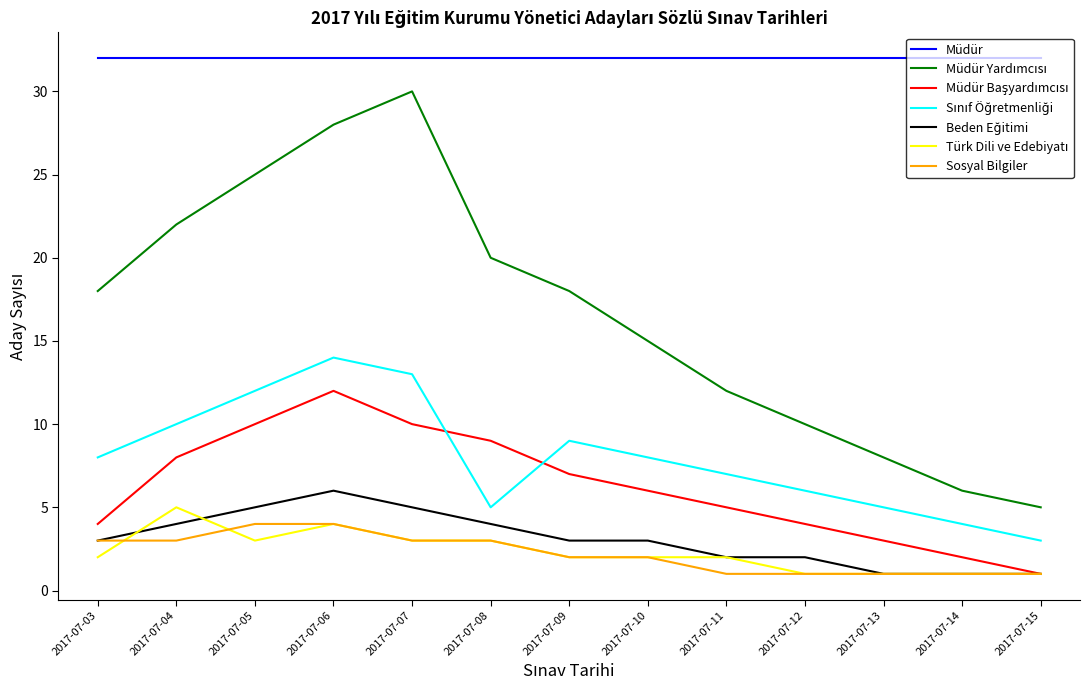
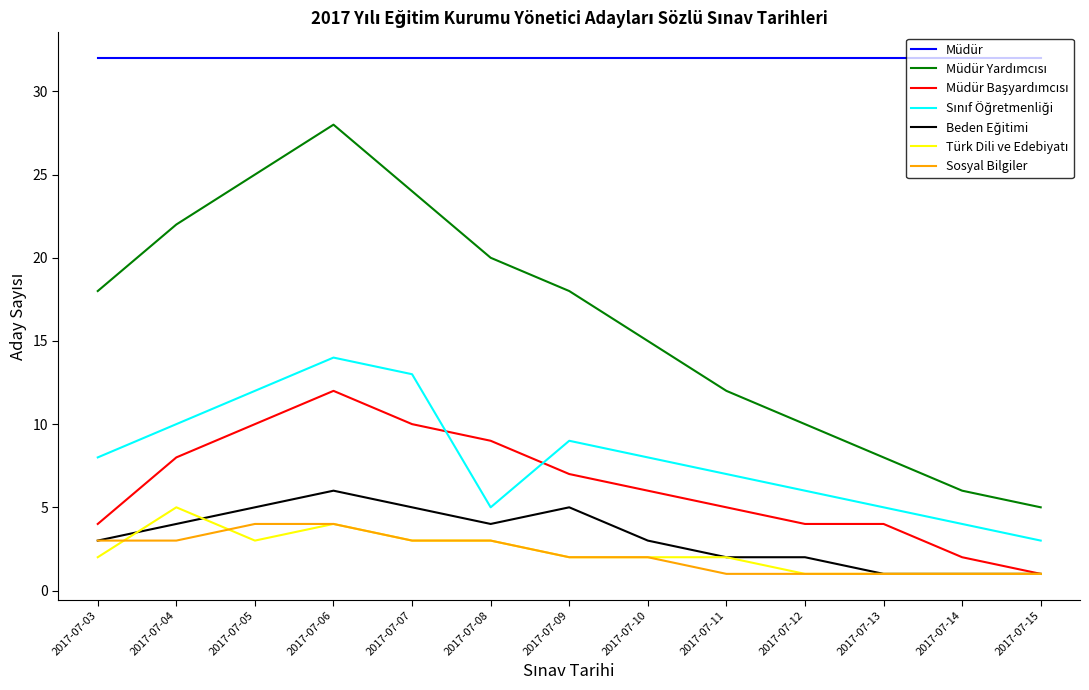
  {
    "Müdür": {
      "2017-07-03": 32,
      "2017-07-04": 32,
      "2017-07-05": 32,
      "2017-07-06": 32,
      "2017-07-07": 32,
      "2017-07-08": 32,
      "2017-07-09": 32,
      "2017-07-10": 32,
      "2017-07-11": 32,
      "2017-07-12": 32,
      "2017-07-13": 32
    },
    "Müdür Yardımcısı": {
      "2017-07-03": 18,
      "2017-07-04": 22,
      "2017-07-05": 25,
      "2017-07-06": 28,
-     "2017-07-07": 30,
+     "2017-07-07": 24,
      "2017-07-08": 20,
      "2017-07-09": 18,
      "2017-07-10": 15,
      "2017-07-11": 12,
      "2017-07-12": 10,
      "2017-07-13": 8,
      "2017-07-14": 6,
      "2017-07-15": 5
    },
    "Müdür Başyardımcısı": {
      "2017-07-03": 4,
      "2017-07-04": 8,
      "2017-07-05": 10,
      "2017-07-06": 12,
      "2017-07-07": 10,
      "2017-07-08": 9,
      "2017-07-09": 7,
      "2017-07-10": 6,
      "2017-07-11": 5,
      "2017-07-12": 4,
-     "2017-07-13": 3,
+     "2017-07-13": 4,
      "2017-07-14": 2
    },
    "Sınıf Öğretmenliği": {
      "2017-07-03": 8,
      "2017-07-04": 10,
      "2017-07-05": 12,
      "2017-07-06": 14,
      "2017-07-07": 13,
      "2017-07-08": 5,
      "2017-07-09": 9,
      "2017-07-10": 8,
      "2017-07-11": 7,
      "2017-07-12": 6,
      "2017-07-13": 5,
      "2017-07-14": 4,
      "2017-07-15": 3
    },
    "Beden Eğitimi": {
      "2017-07-04": 4,
      "2017-07-05": 5,
      "2017-07-06": 6,
      "2017-07-07": 5,
      "2017-07-08": 4,
-     "2017-07-09": 3,
+     "2017-07-09": 5,
      "2017-07-10": 3,
      "2017-07-12": 2
    },
    "Türk Dili ve Edebiyatı": {
      "2017-07-03": 2,
      "2017-07-04": 5,
      "2017-07-05": 3
    },
    "Sosyal Bilgiler": {
      "2017-07-04": 3,
      "2017-07-05": 4,
      "2017-07-11": 1
    }
  }
